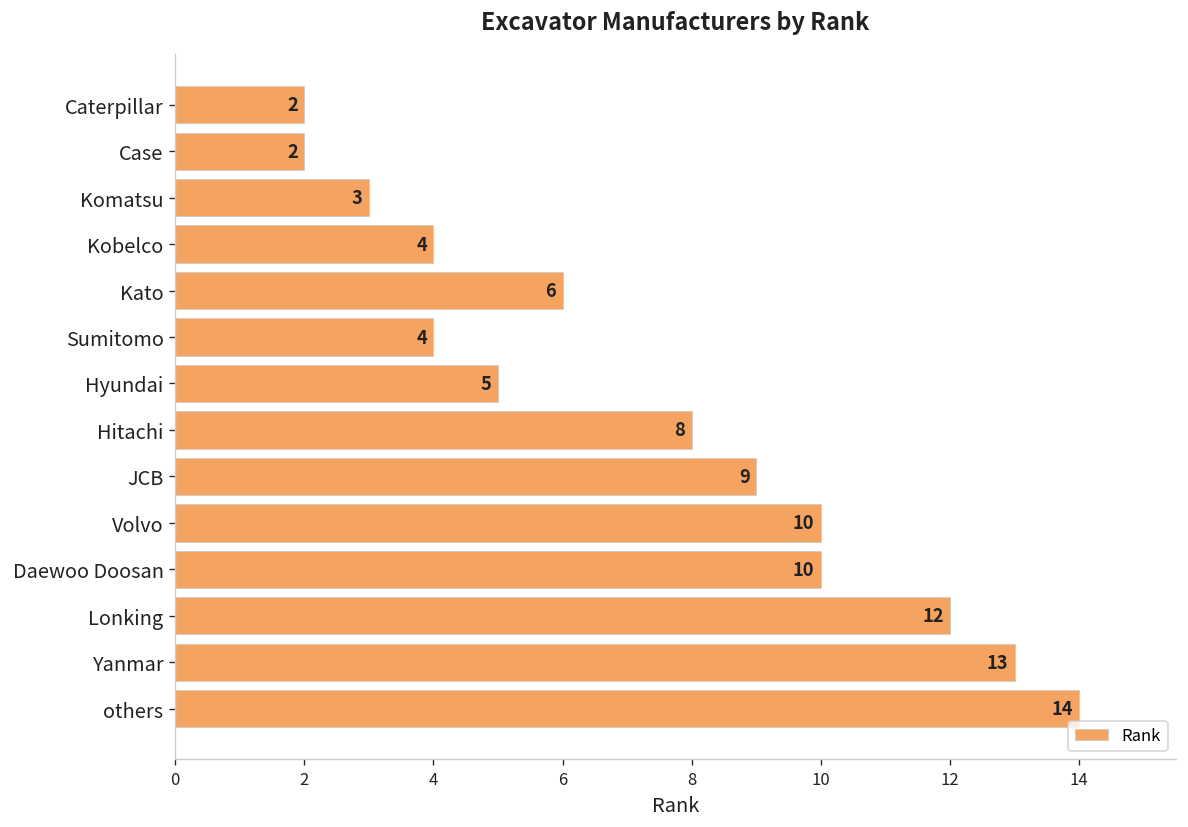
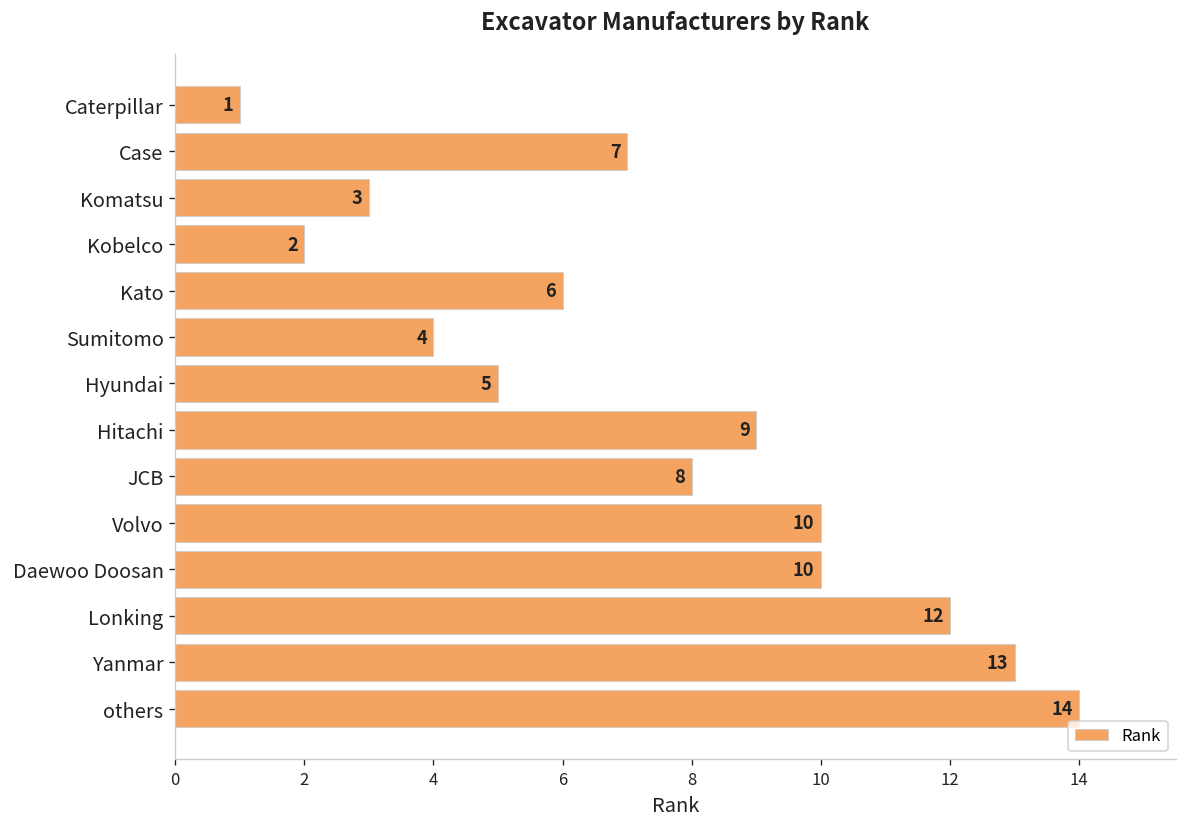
  {
-   "Caterpillar": 2,
-   "Case": 2,
+   "Caterpillar": 1,
+   "Case": 7,
    "Komatsu": 3,
-   "Kobelco": 4,
+   "Kobelco": 2,
    "Kato": 6,
    "Sumitomo": 4,
    "Hyundai": 5,
-   "Hitachi": 8,
-   "JCB": 9,
+   "Hitachi": 9,
+   "JCB": 8,
    "Volvo": 10,
    "Daewoo Doosan": 10,
    "Lonking": 12,
    "Yanmar": 13,
    "others": 14
  }
